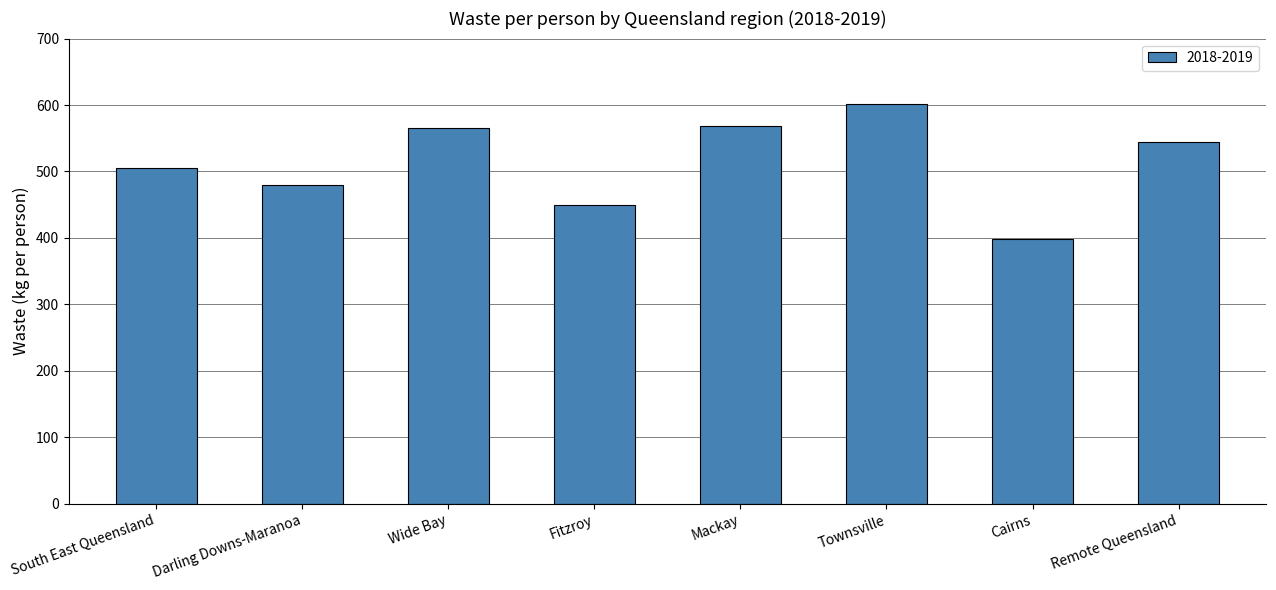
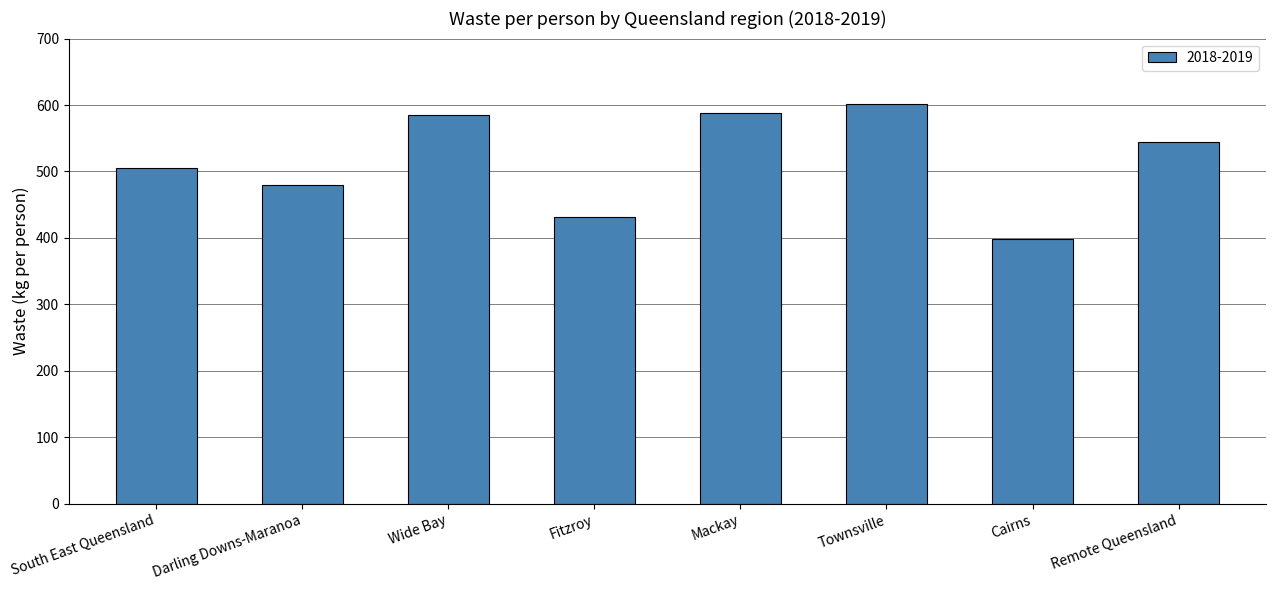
  {
    "South East Queensland": 510,
    "Darling Downs-Maranoa": 480,
-   "Wide Bay": 570,
-   "Fitzroy": 450,
-   "Mackay": 570,
+   "Wide Bay": 590,
+   "Fitzroy": 430,
+   "Mackay": 590,
    "Townsville": 600,
    "Cairns": 400,
    "Remote Queensland": 540
  }
